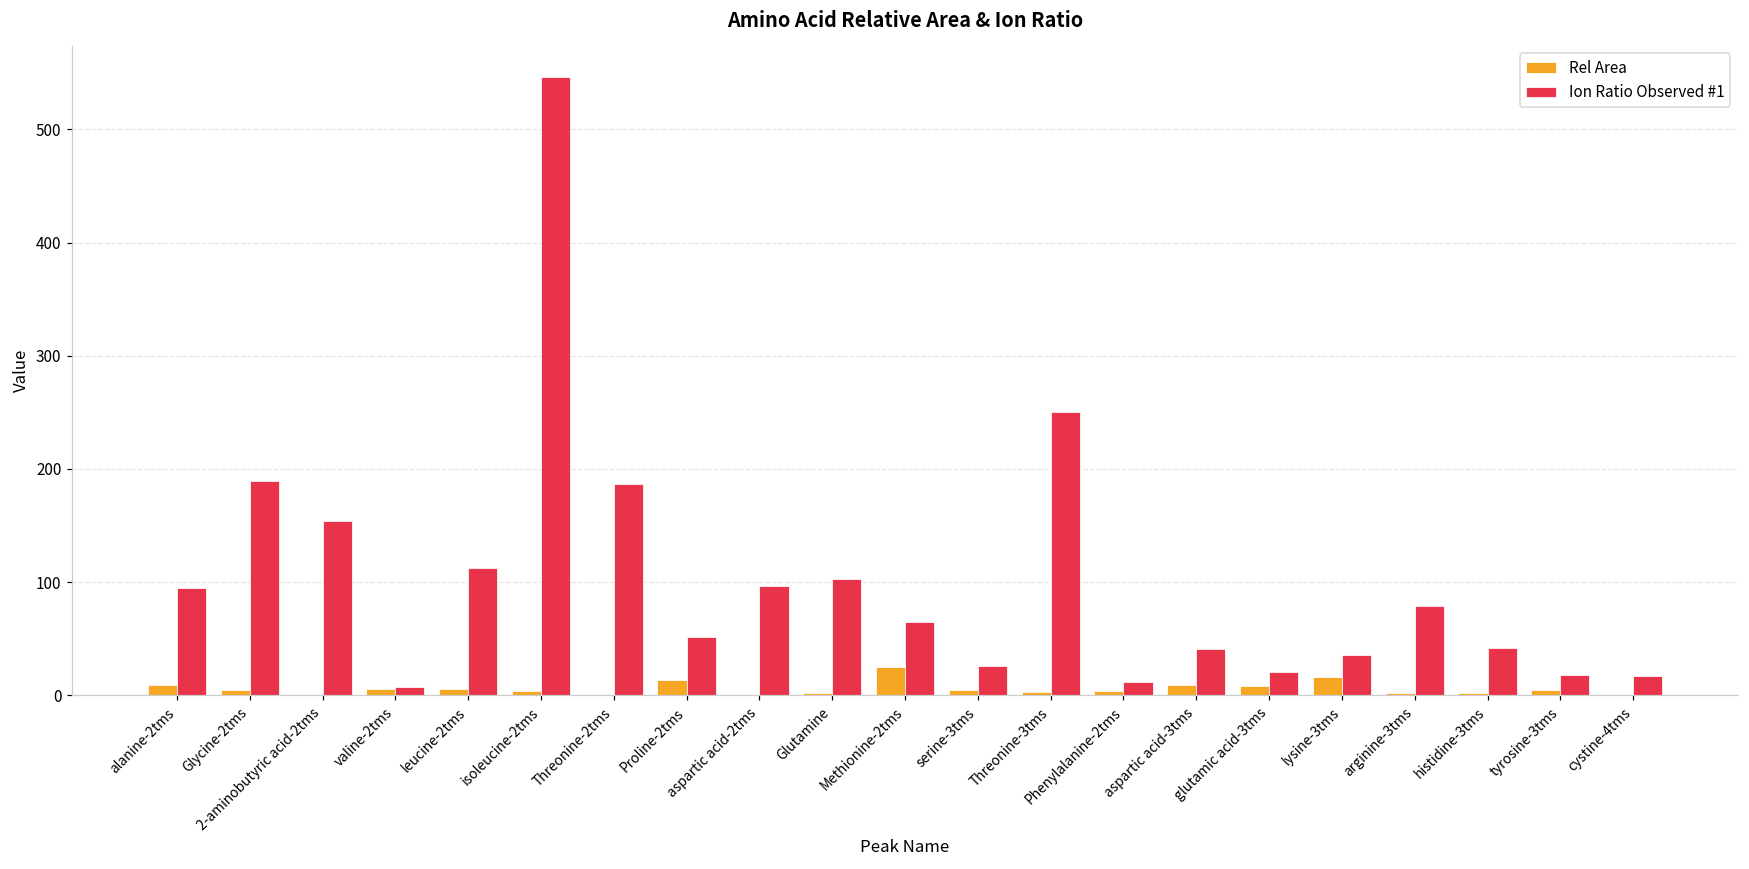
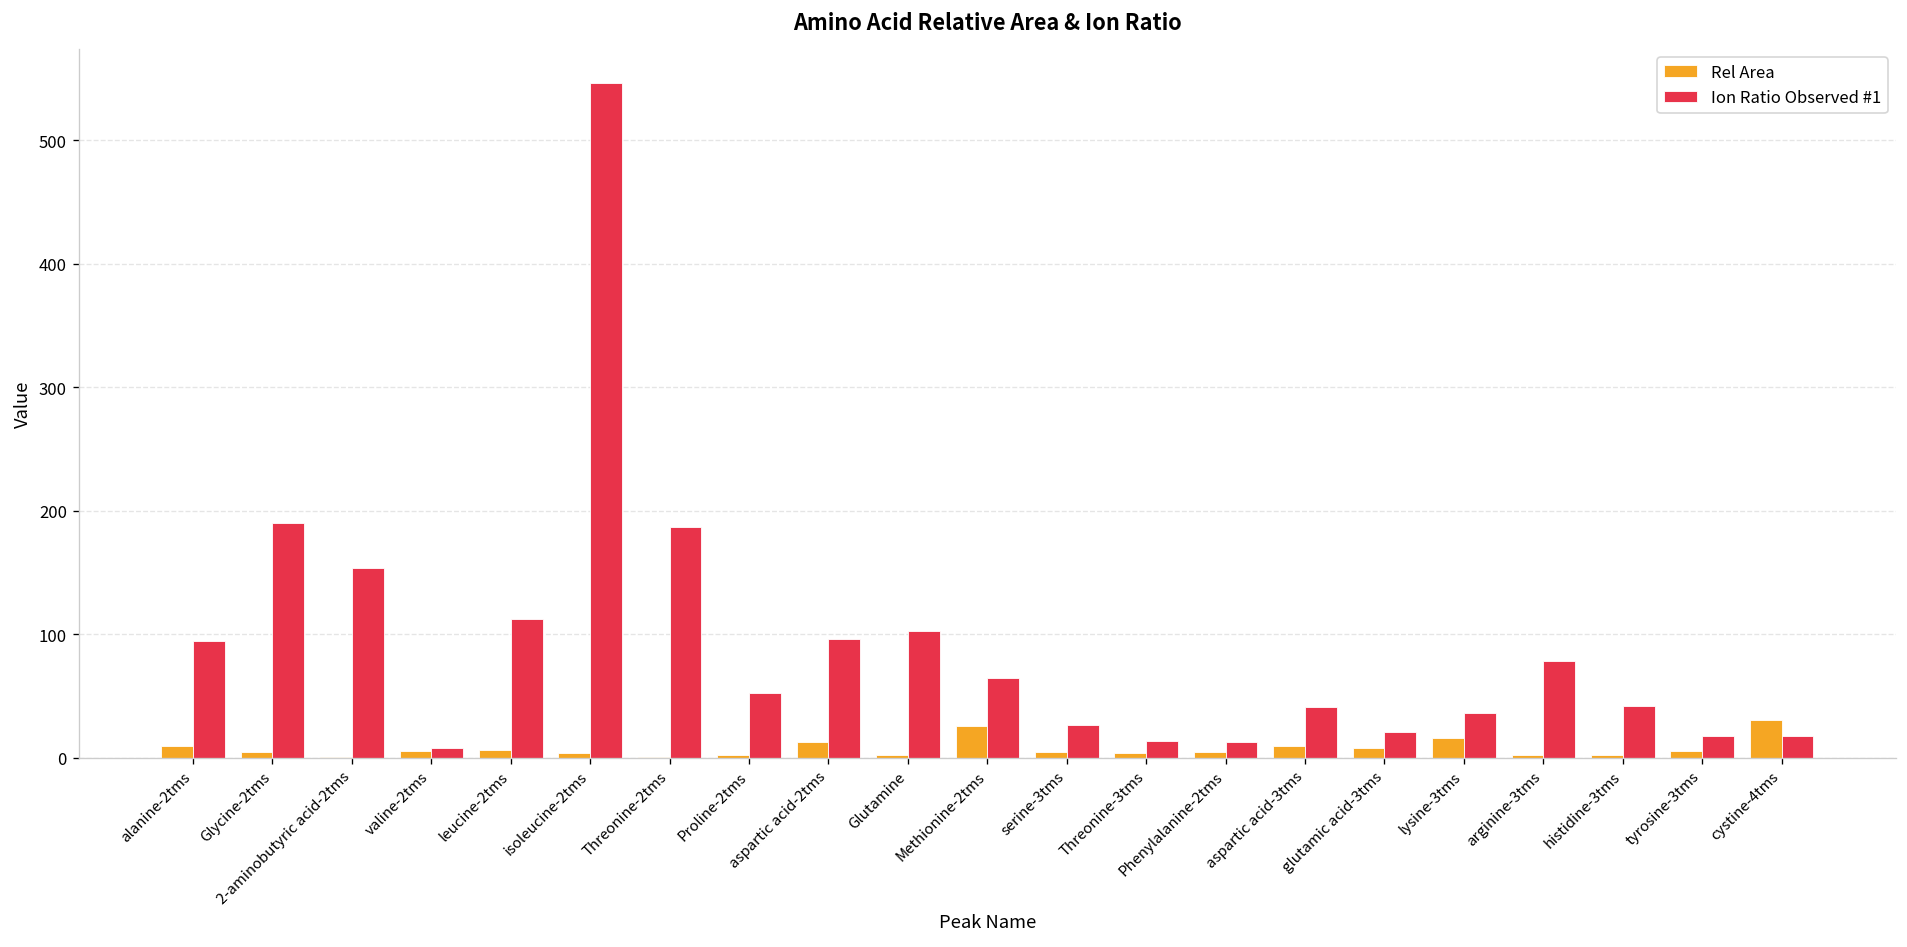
  {
    "Rel Area": {
      "alanine-2tms": 9,
      "Glycine-2tms": 5,
      "valine-2tms": 6,
      "leucine-2tms": 6,
      "isoleucine-2tms": 4,
-     "Proline-2tms": 14,
-     "aspartic acid-2tms": 0,
+     "Proline-2tms": 2,
+     "aspartic acid-2tms": 13,
      "Methionine-2tms": 25,
      "serine-3tms": 5,
      "Threonine-3tms": 3,
      "Phenylalanine-2tms": 4,
      "aspartic acid-3tms": 10,
      "glutamic acid-3tms": 8,
      "lysine-3tms": 16,
      "tyrosine-3tms": 5,
-     "cystine-4tms": 0
+     "cystine-4tms": 31
    },
    "Ion Ratio Observed #1": {
      "alanine-2tms": 95,
      "Glycine-2tms": 190,
      "2-aminobutyric acid-2tms": 154,
      "valine-2tms": 8,
      "leucine-2tms": 112,
      "isoleucine-2tms": 546,
      "Threonine-2tms": 187,
      "Proline-2tms": 52,
      "aspartic acid-2tms": 96,
      "Glutamine": 103,
      "Methionine-2tms": 65,
      "serine-3tms": 26,
-     "Threonine-3tms": 250,
+     "Threonine-3tms": 14,
      "Phenylalanine-2tms": 12,
      "aspartic acid-3tms": 41,
      "glutamic acid-3tms": 20,
      "lysine-3tms": 36,
      "arginine-3tms": 79,
      "histidine-3tms": 42,
      "tyrosine-3tms": 18,
      "cystine-4tms": 17
    }
  }
